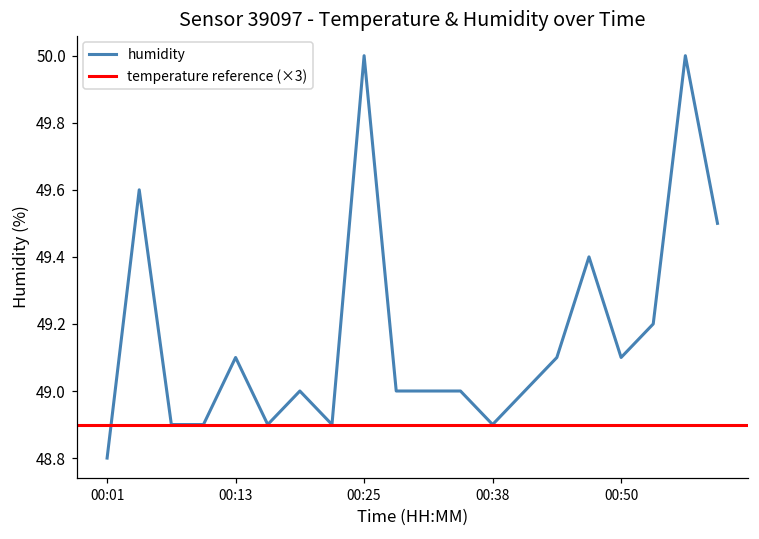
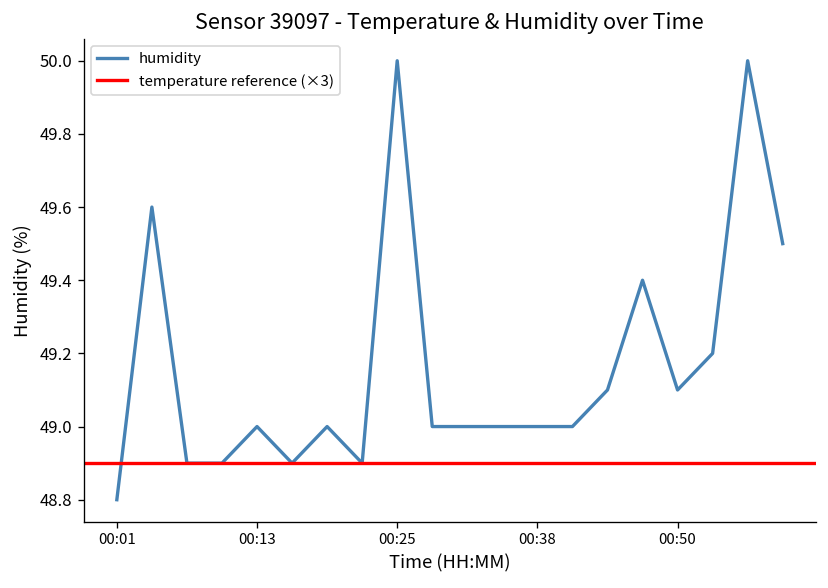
  {
    "00:01": 48.8,
-   "00:13": 49.1,
+   "00:13": 49.0,
    "00:25": 50.0,
-   "00:38": 48.9,
+   "00:38": 49.0,
    "00:50": 49.1
  }
